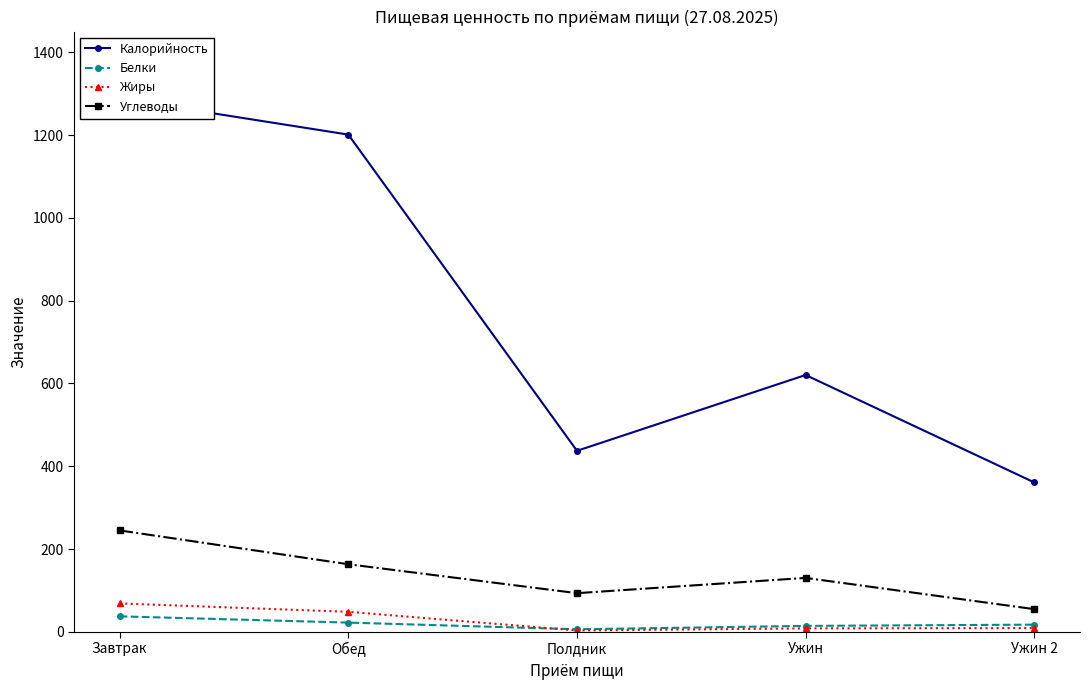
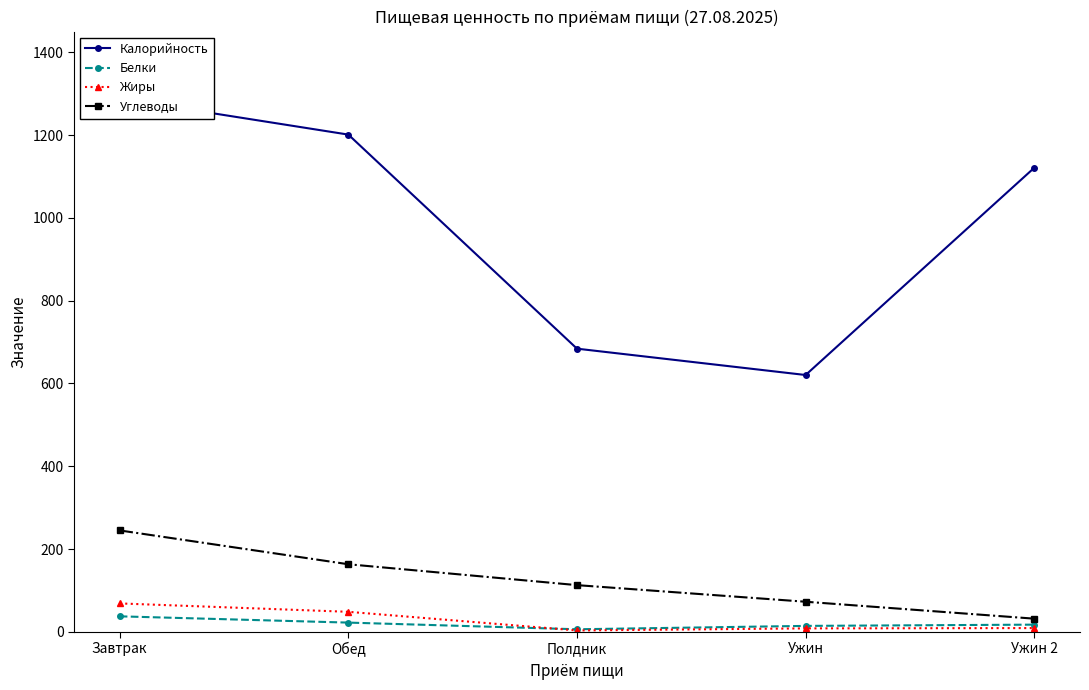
  {
    "Калорийность": {
      "Обед": 1200,
-     "Полдник": 440,
+     "Полдник": 680,
      "Ужин": 620,
-     "Ужин 2": 360
+     "Ужин 2": 1120
    },
    "Белки": {
      "Завтрак": 40,
      "Обед": 20,
      "Ужин 2": 20
    },
    "Жиры": {
      "Завтрак": 70,
      "Обед": 50,
      "Ужин 2": 10
    },
    "Углеводы": {
      "Завтрак": 250,
      "Обед": 160,
-     "Полдник": 90,
-     "Ужин": 130,
-     "Ужин 2": 60
+     "Полдник": 110,
+     "Ужин": 70,
+     "Ужин 2": 30
    }
  }
